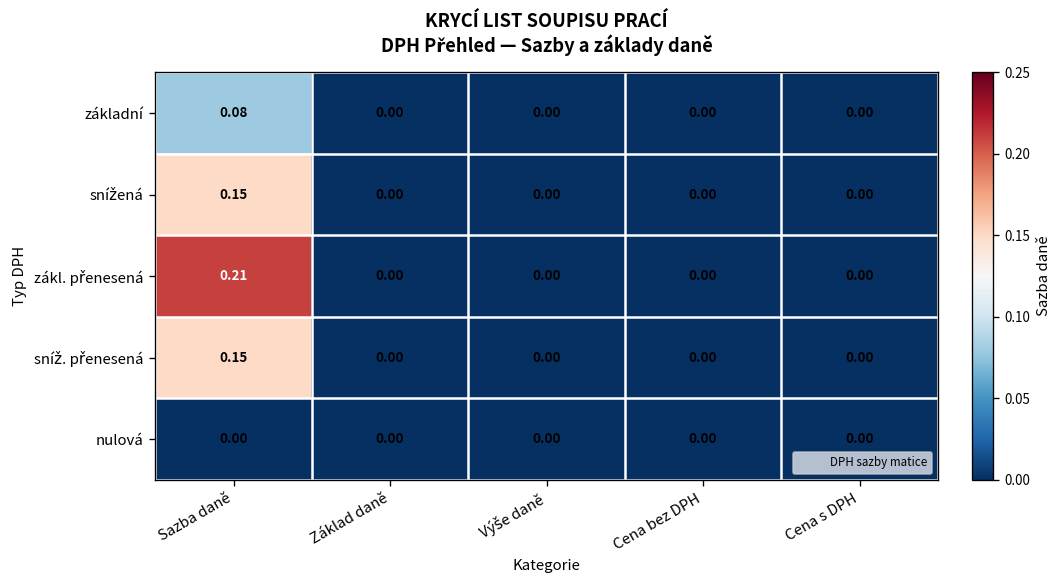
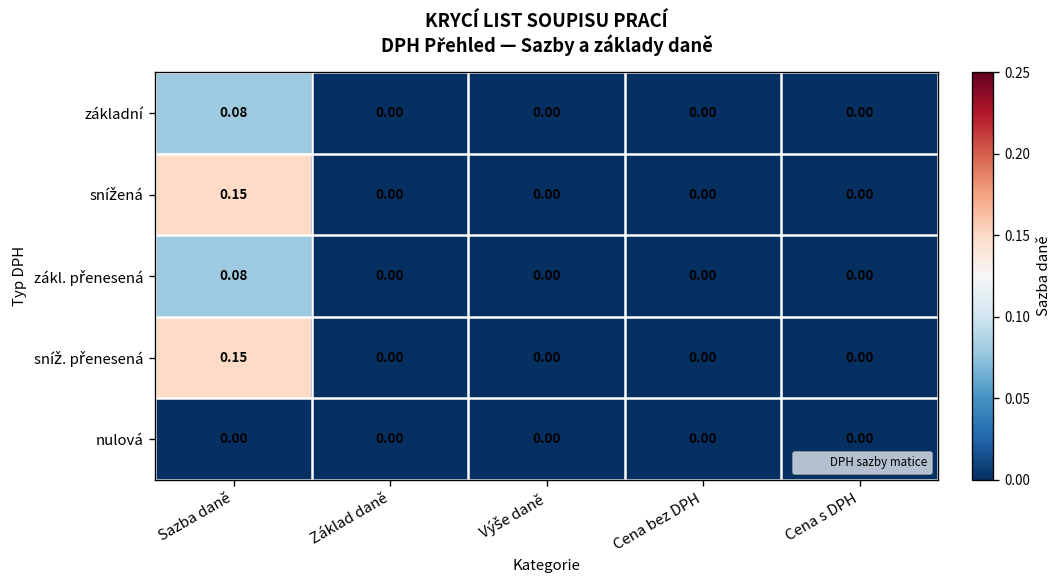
  {
    "základní": {
      "Sazba daně": 0.08,
      "Základ daně": 0.00,
      "Výše daně": 0.00,
      "Cena bez DPH": 0.00,
      "Cena s DPH": 0.00
    },
    "snížená": {
      "Sazba daně": 0.15,
      "Základ daně": 0.00,
      "Výše daně": 0.00,
      "Cena bez DPH": 0.00,
      "Cena s DPH": 0.00
    },
    "zákl. přenesená": {
-     "Sazba daně": 0.21,
+     "Sazba daně": 0.08,
      "Základ daně": 0.00,
      "Výše daně": 0.00,
      "Cena bez DPH": 0.00,
      "Cena s DPH": 0.00
    },
    "sníž. přenesená": {
      "Sazba daně": 0.15,
      "Základ daně": 0.00,
      "Výše daně": 0.00,
      "Cena bez DPH": 0.00,
      "Cena s DPH": 0.00
    },
    "nulová": {
      "Sazba daně": 0.00,
      "Základ daně": 0.00,
      "Výše daně": 0.00,
      "Cena bez DPH": 0.00,
      "Cena s DPH": 0.00
    }
  }
